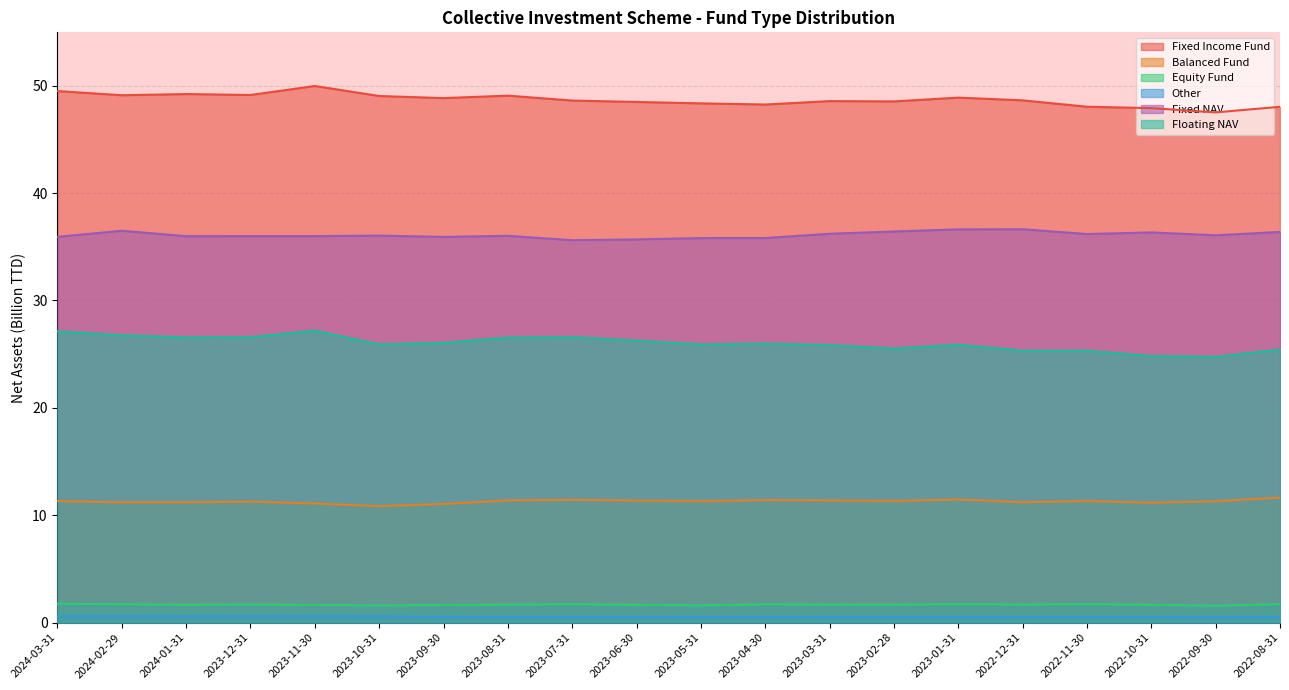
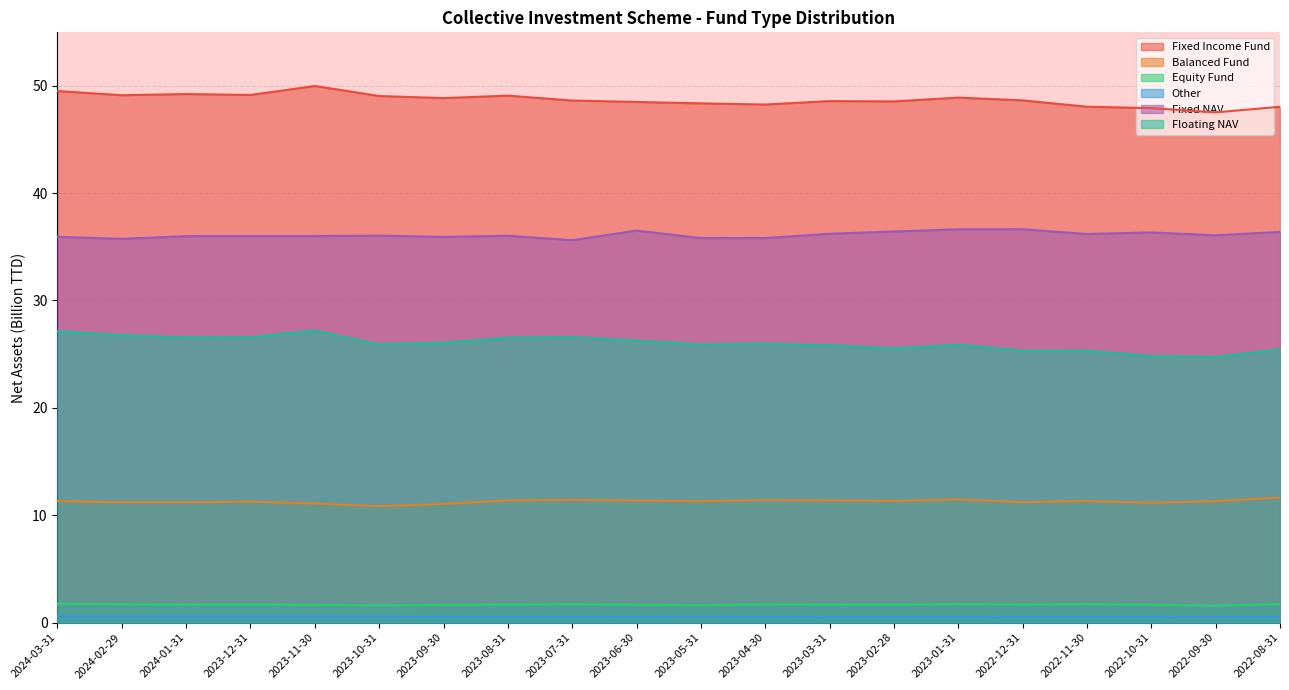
  {
    "Other": {
      "2024-03-31": 0.6,
      "2024-02-29": 0.6,
      "2024-01-31": 0.6,
      "2023-12-31": 0.6,
      "2023-11-30": 0.6,
      "2023-10-31": 0.6,
      "2023-09-30": 0.5,
      "2023-08-31": 0.5,
      "2023-07-31": 0.5,
      "2023-06-30": 0.5,
      "2023-05-31": 0.5,
      "2023-04-30": 0.5,
      "2023-03-31": 0.5,
      "2023-02-28": 0.5,
      "2023-01-31": 0.5,
      "2022-12-31": 0.5,
      "2022-11-30": 0.5,
      "2022-10-31": 0.5,
      "2022-09-30": 0.5,
      "2022-08-31": 0.5
    },
    "Fixed NAV": {
      "2024-03-31": 35.9,
-     "2024-02-29": 36.5,
+     "2024-02-29": 35.7,
      "2024-01-31": 36.0,
      "2023-12-31": 36.0,
      "2023-11-30": 36.0,
      "2023-10-31": 36.0,
      "2023-09-30": 35.9,
      "2023-08-31": 36.0,
      "2023-07-31": 35.6,
-     "2023-06-30": 35.7,
+     "2023-06-30": 36.5,
      "2023-05-31": 35.8,
      "2023-04-30": 35.8,
      "2023-03-31": 36.2,
      "2023-02-28": 36.4,
      "2023-01-31": 36.6,
      "2022-12-31": 36.6,
      "2022-11-30": 36.2,
      "2022-10-31": 36.3,
      "2022-09-30": 36.1,
      "2022-08-31": 36.4
    }
  }
